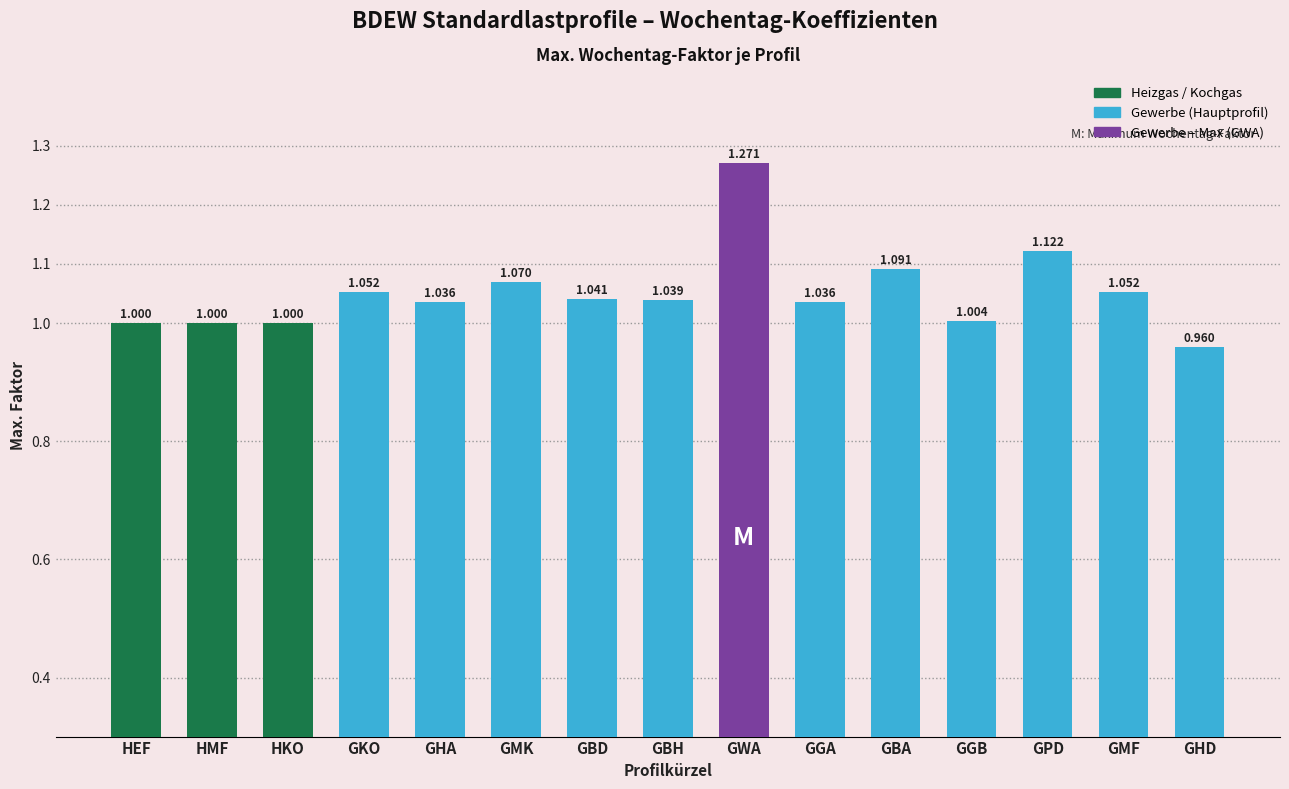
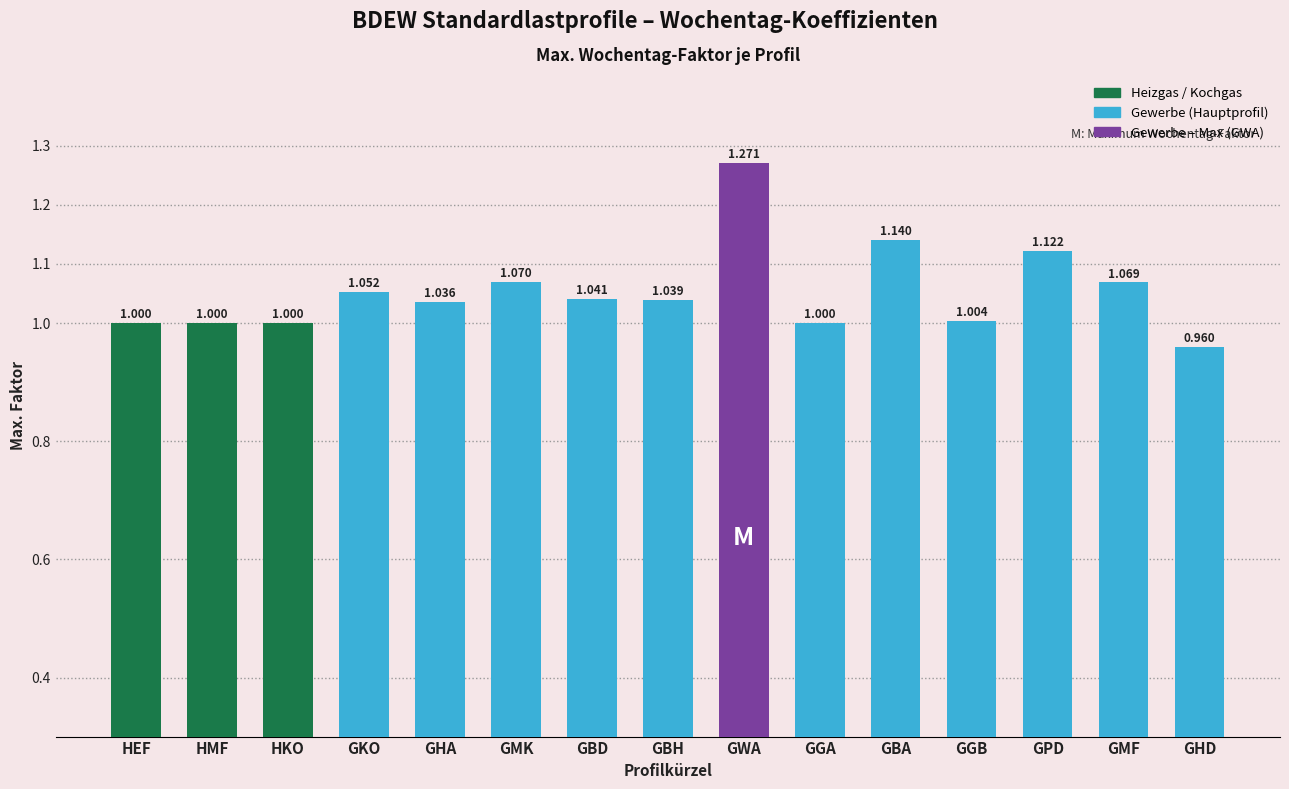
  {
    "HEF": 1.000,
    "HMF": 1.000,
    "HKO": 1.000,
    "GKO": 1.052,
    "GHA": 1.036,
    "GMK": 1.070,
    "GBD": 1.041,
    "GBH": 1.039,
    "GWA": 1.271,
-   "GGA": 1.036,
-   "GBA": 1.091,
+   "GGA": 1.000,
+   "GBA": 1.140,
    "GGB": 1.004,
    "GPD": 1.122,
-   "GMF": 1.052,
+   "GMF": 1.069,
    "GHD": 0.960
  }
